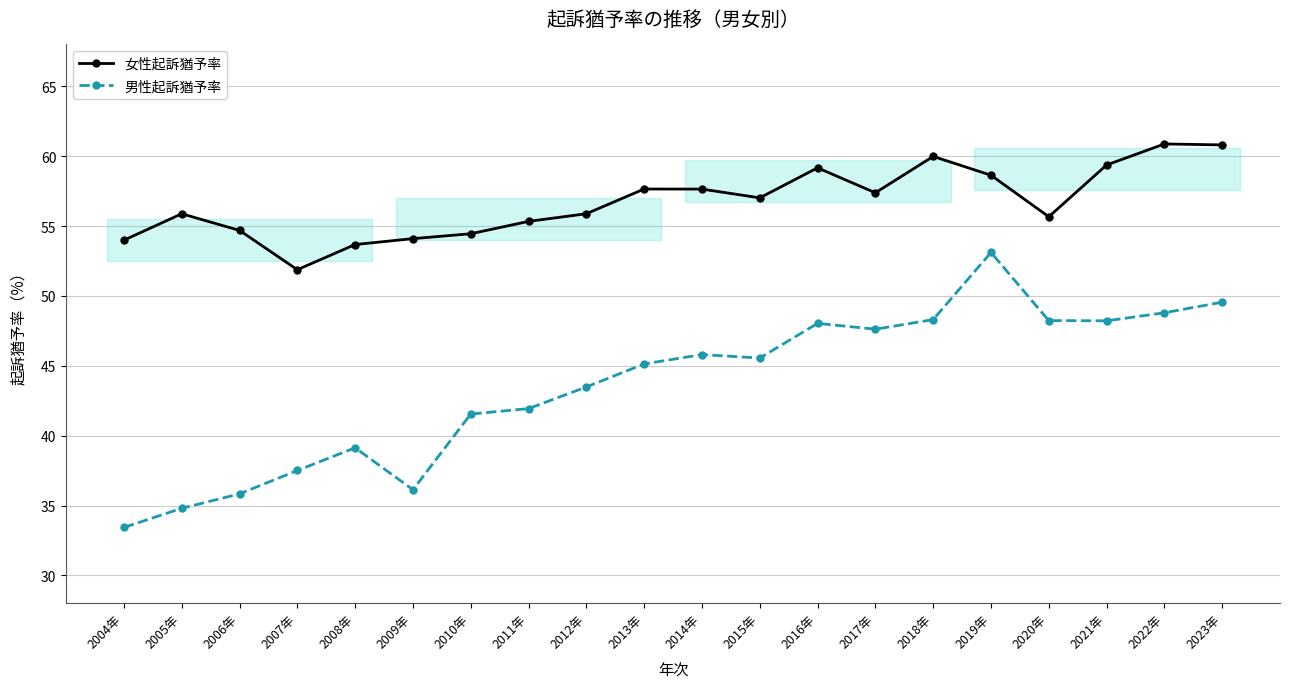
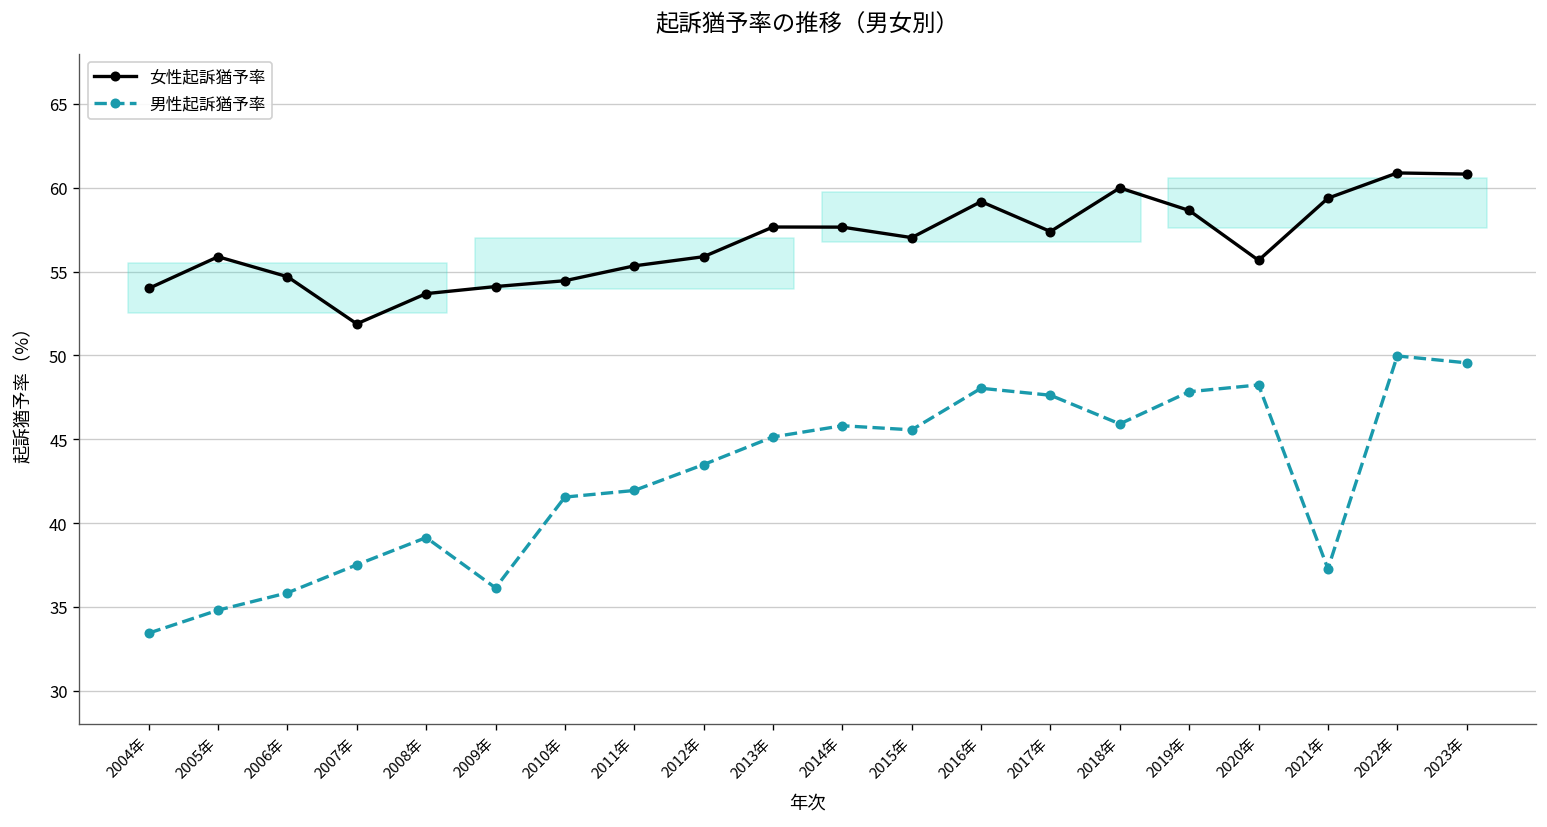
  {
    "女性起訴猶予率": {
      "2004年": 54.0,
      "2005年": 55.9,
      "2006年": 54.7,
      "2007年": 51.9,
      "2008年": 53.7,
      "2009年": 54.1,
      "2010年": 54.5,
      "2011年": 55.3,
      "2012年": 55.9,
      "2013年": 57.7,
      "2014年": 57.6,
      "2015年": 57.0,
      "2016年": 59.2,
      "2017年": 57.4,
      "2018年": 60.0,
      "2019年": 58.6,
      "2020年": 55.7,
      "2021年": 59.4,
      "2022年": 60.9,
      "2023年": 60.8
    },
    "男性起訴猶予率": {
      "2004年": 33.4,
      "2005年": 34.8,
      "2006年": 35.8,
      "2007年": 37.5,
      "2008年": 39.1,
      "2009年": 36.1,
      "2010年": 41.5,
      "2011年": 41.9,
      "2012年": 43.5,
      "2013年": 45.1,
      "2014年": 45.8,
      "2015年": 45.6,
      "2016年": 48.0,
      "2017年": 47.6,
-     "2018年": 48.3,
-     "2019年": 53.1,
+     "2018年": 45.9,
+     "2019年": 47.8,
      "2020年": 48.2,
-     "2021年": 48.2,
-     "2022年": 48.8,
+     "2021年": 37.3,
+     "2022年": 50.0,
      "2023年": 49.6
    }
  }
